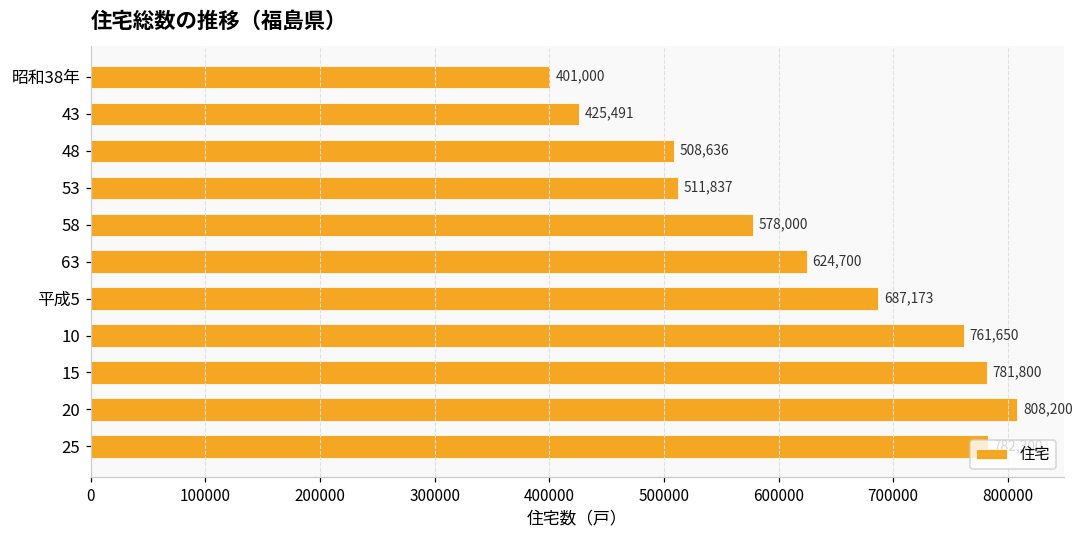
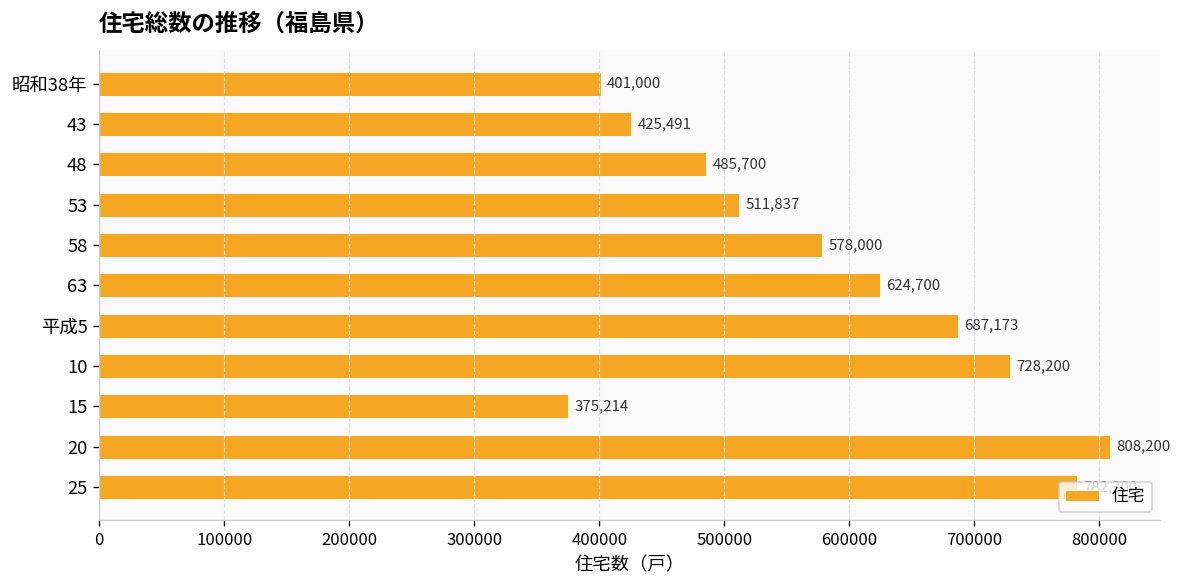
  {
    "昭和38年": "401,000",
    "43": "425,491",
-   "48": "508,636",
+   "48": "485,700",
    "53": "511,837",
    "58": "578,000",
    "63": "624,700",
    "平成5": "687,173",
-   "10": "761,650",
-   "15": "781,800",
+   "10": "728,200",
+   "15": "375,214",
    "20": "808,200"
  }
